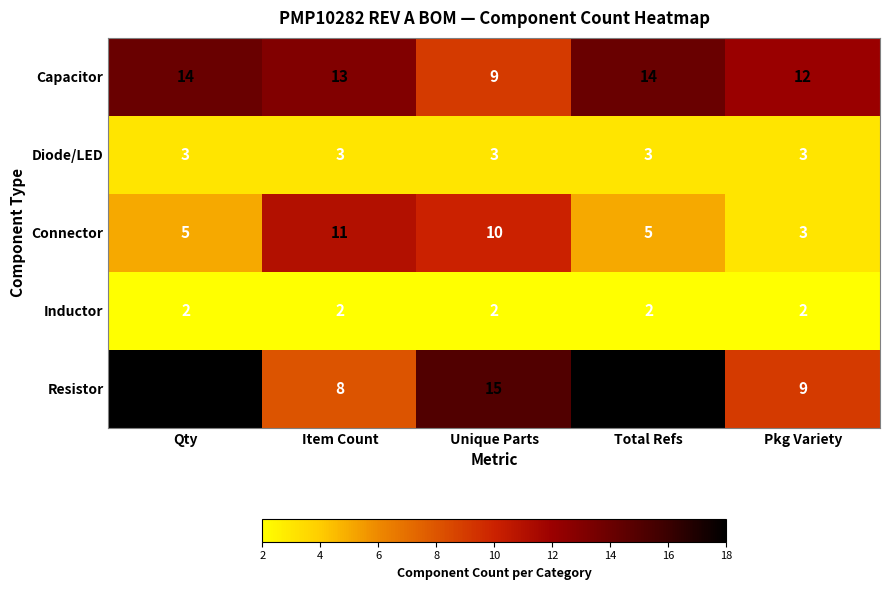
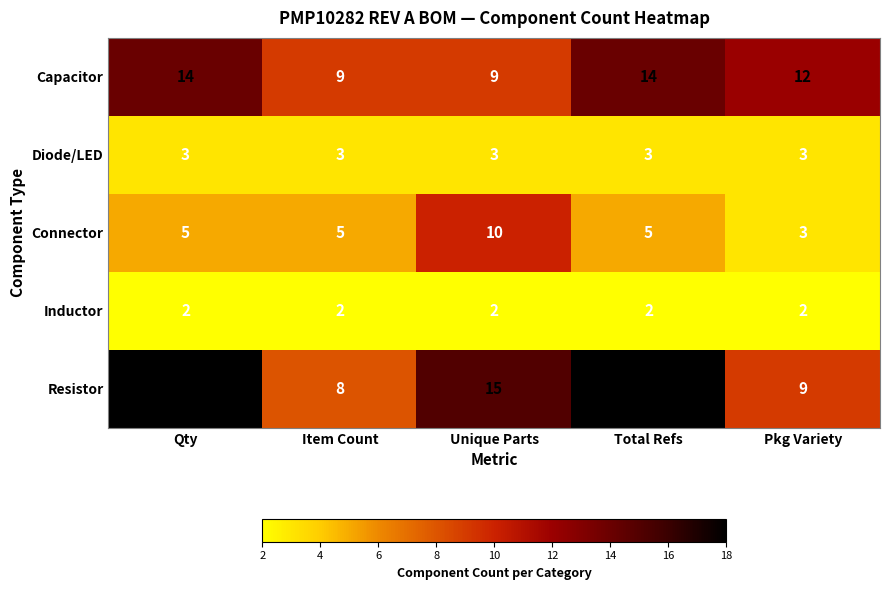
  {
    "Capacitor": {
      "Qty": 14,
-     "Item Count": 13,
+     "Item Count": 9,
      "Unique Parts": 9,
      "Total Refs": 14,
      "Pkg Variety": 12
    },
    "Diode/LED": {
      "Qty": 3,
      "Item Count": 3,
      "Unique Parts": 3,
      "Total Refs": 3,
      "Pkg Variety": 3
    },
    "Connector": {
      "Qty": 5,
-     "Item Count": 11,
+     "Item Count": 5,
      "Unique Parts": 10,
      "Total Refs": 5,
      "Pkg Variety": 3
    },
    "Inductor": {
      "Qty": 2,
      "Item Count": 2,
      "Unique Parts": 2,
      "Total Refs": 2,
      "Pkg Variety": 2
    },
    "Resistor": {
      "Item Count": 8,
      "Unique Parts": 15,
      "Pkg Variety": 9
    }
  }
